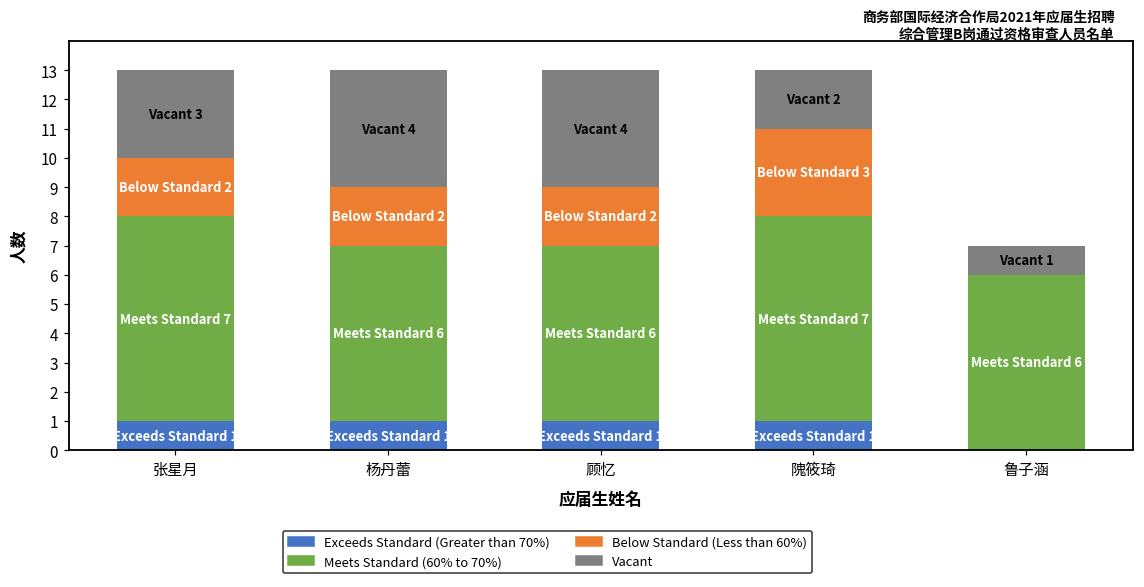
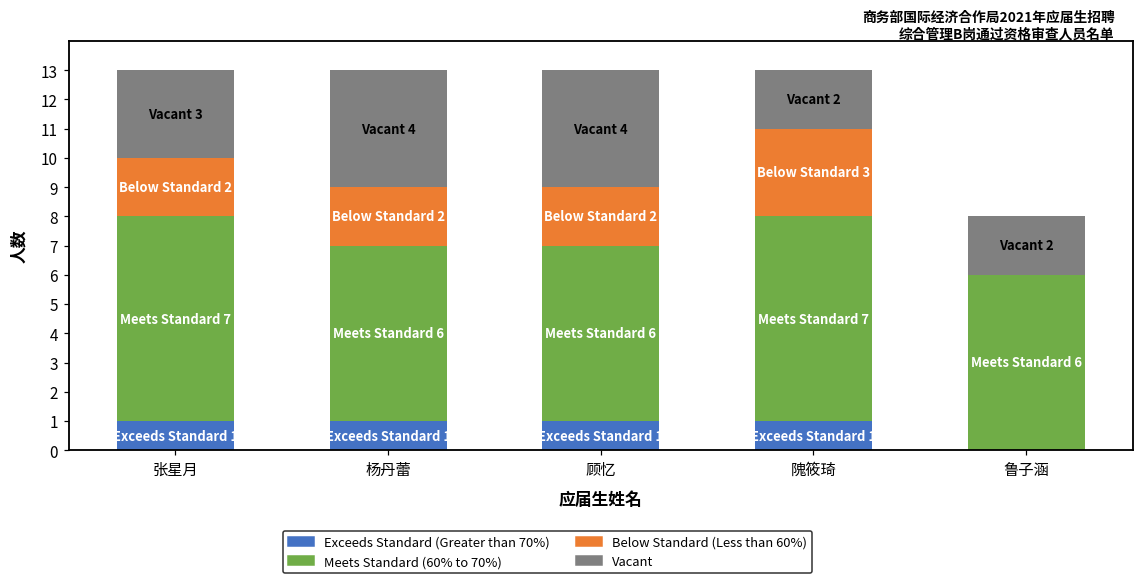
  {
    "Exceeds Standard (Greater than 70%)": {
      "张星月": 1,
      "杨丹蕾": 1,
      "顾忆": 1,
      "隗筱琦": 1
    },
    "Meets Standard (60% to 70%)": {
      "张星月": 7,
      "杨丹蕾": 6,
      "顾忆": 6,
      "隗筱琦": 7,
      "鲁子涵": 6
    },
    "Below Standard (Less than 60%)": {
      "张星月": 2,
      "杨丹蕾": 2,
      "顾忆": 2,
      "隗筱琦": 3
    },
    "Vacant": {
      "张星月": 3,
      "杨丹蕾": 4,
      "顾忆": 4,
      "隗筱琦": 2,
-     "鲁子涵": 1
+     "鲁子涵": 2
    }
  }
